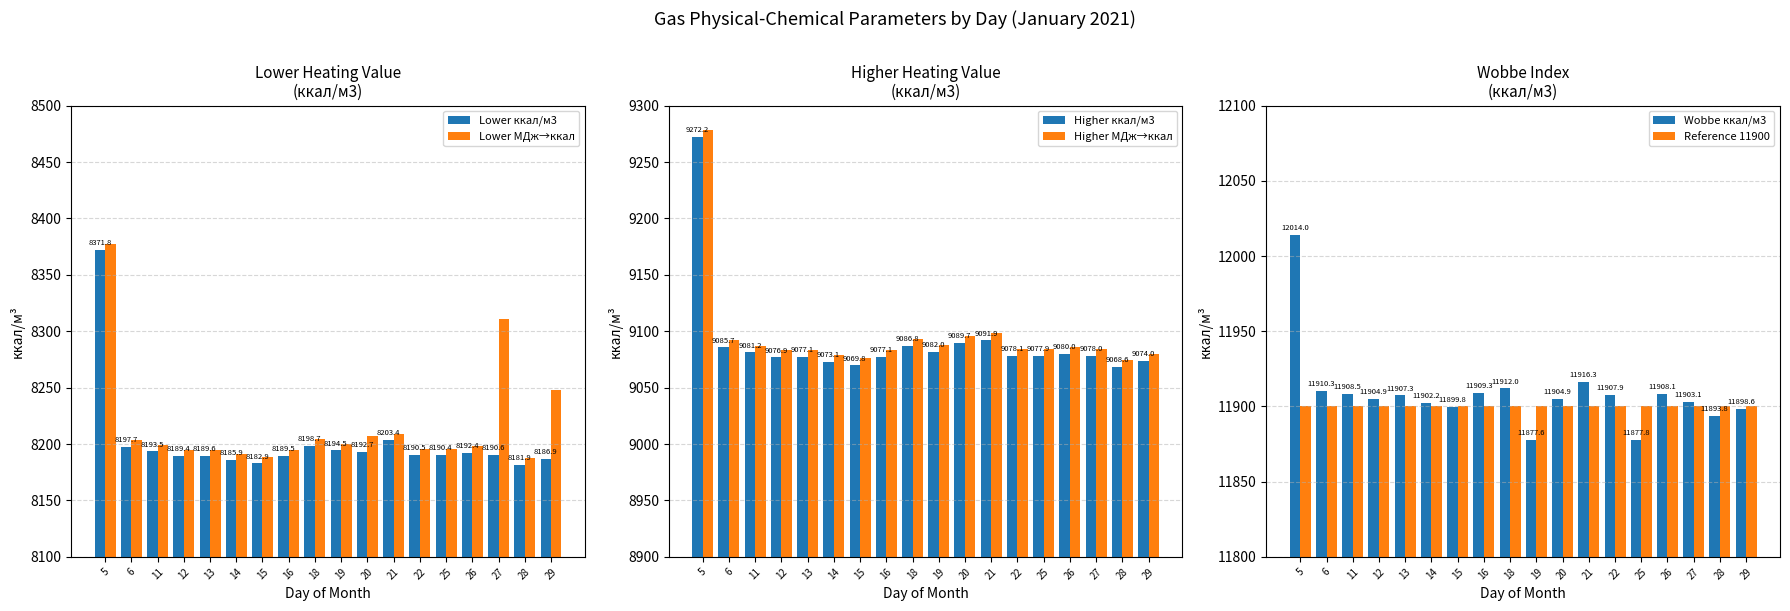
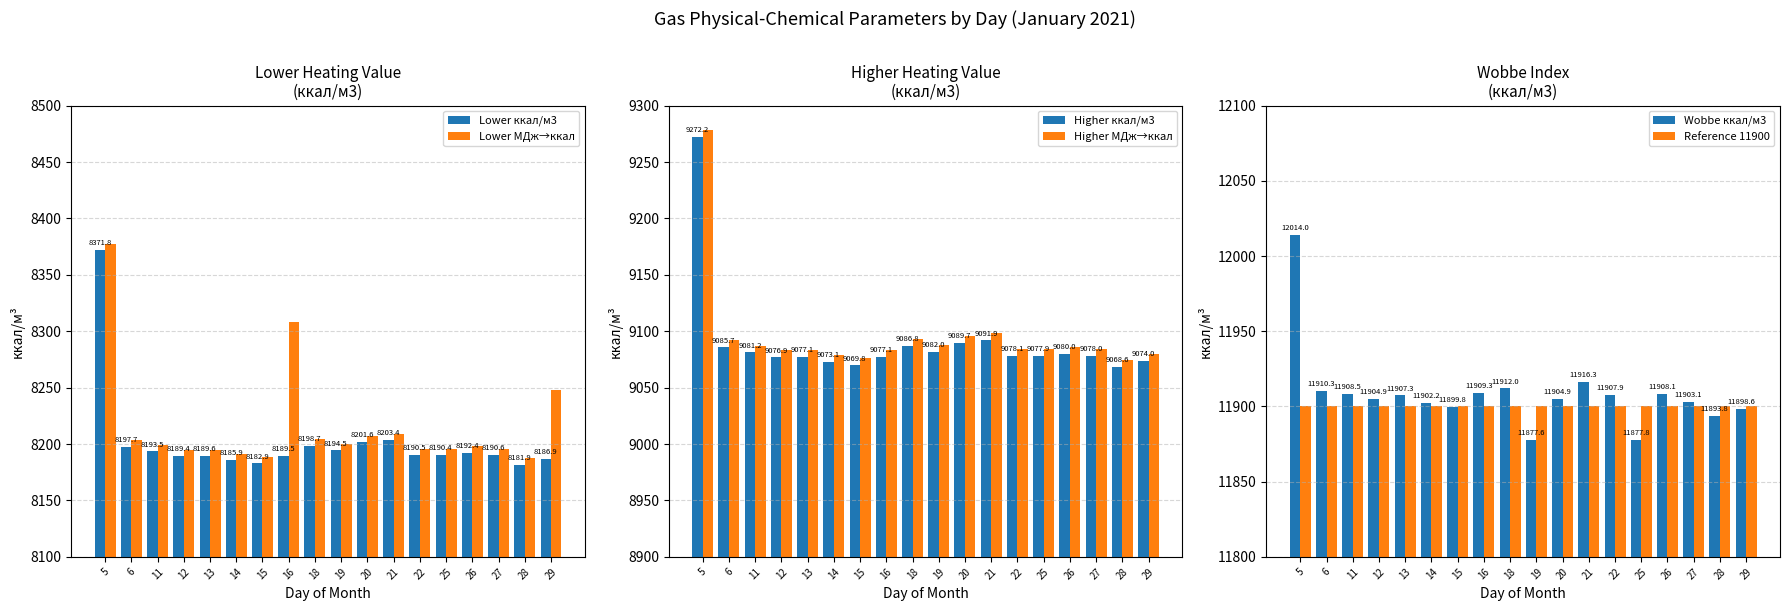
  {
    "Lower Heating Value (ккал/м3)": {
      "Lower ккал/м3": {
        "5": 8371.8,
        "6": 8197.7,
        "11": 8193.5,
        "12": 8189.4,
        "13": 8189.6,
        "14": 8185.9,
        "15": 8182.9,
        "16": 8189.5,
        "18": 8198.7,
        "19": 8194.5,
-       "20": 8192.7,
+       "20": 8201.6,
        "21": 8203.4,
        "22": 8190.5,
        "25": 8190.4,
        "26": 8192.4,
        "27": 8190.6,
        "28": 8181.9,
        "29": 8186.9
      },
      "Lower МДж→ккал": {
-       "16": 8195,
+       "16": 8309,
        "20": 8207,
-       "27": 8311,
+       "27": 8196,
        "29": 8248
      }
    },
    "Higher Heating Value (ккал/м3)": {
      "Higher ккал/м3": {
        "5": 9272.2,
        "6": 9085.7,
        "11": 9081.2,
        "12": 9076.9,
        "13": 9077.1,
        "14": 9073.1,
        "15": 9069.8,
        "16": 9077.1,
        "18": 9086.8,
        "19": 9082.0,
        "20": 9089.7,
        "21": 9091.9,
        "22": 9078.1,
        "25": 9077.9,
        "26": 9080.0,
        "27": 9078.0,
        "28": 9068.6,
        "29": 9074.0
      }
    },
    "Wobbe Index (ккал/м3)": {
      "Wobbe ккал/м3": {
        "5": 12014.0,
        "6": 11910.3,
        "11": 11908.5,
        "12": 11904.9,
        "13": 11907.3,
        "14": 11902.2,
        "15": 11899.8,
        "16": 11909.3,
        "18": 11912.0,
        "19": 11877.6,
        "20": 11904.9,
        "21": 11916.3,
        "22": 11907.9,
        "25": 11877.8,
        "26": 11908.1,
        "27": 11903.1,
        "28": 11893.8,
        "29": 11898.6
      },
      "Reference 11900": {
        "5": 11900,
        "6": 11900,
        "11": 11900,
        "12": 11900,
        "13": 11900,
        "14": 11900,
        "16": 11900,
        "18": 11900,
        "19": 11900,
        "20": 11900,
        "21": 11900,
        "22": 11900,
        "25": 11900,
        "26": 11900,
        "27": 11900
      }
    }
  }
